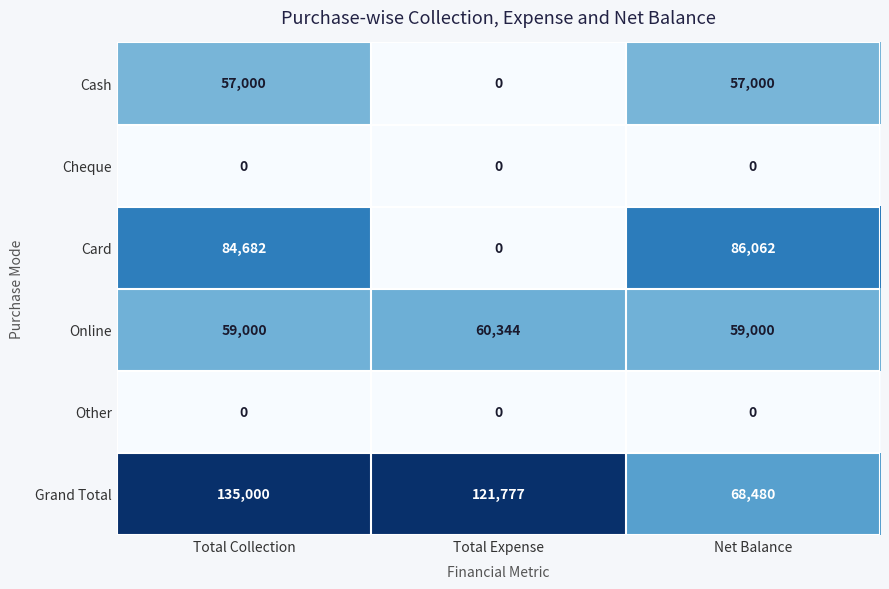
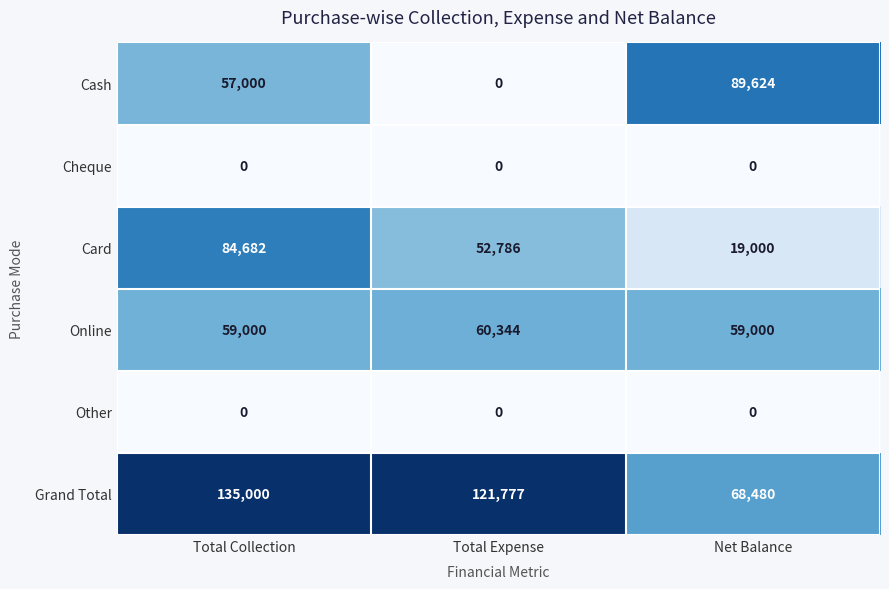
  {
    "Cash": {
      "Total Collection": "57,000",
      "Total Expense": "0",
-     "Net Balance": "57,000"
+     "Net Balance": "89,624"
    },
    "Cheque": {
      "Total Collection": "0",
      "Total Expense": "0",
      "Net Balance": "0"
    },
    "Card": {
      "Total Collection": "84,682",
-     "Total Expense": "0",
-     "Net Balance": "86,062"
+     "Total Expense": "52,786",
+     "Net Balance": "19,000"
    },
    "Online": {
      "Total Collection": "59,000",
      "Total Expense": "60,344",
      "Net Balance": "59,000"
    },
    "Other": {
      "Total Collection": "0",
      "Total Expense": "0",
      "Net Balance": "0"
    },
    "Grand Total": {
      "Total Collection": "135,000",
      "Total Expense": "121,777",
      "Net Balance": "68,480"
    }
  }
